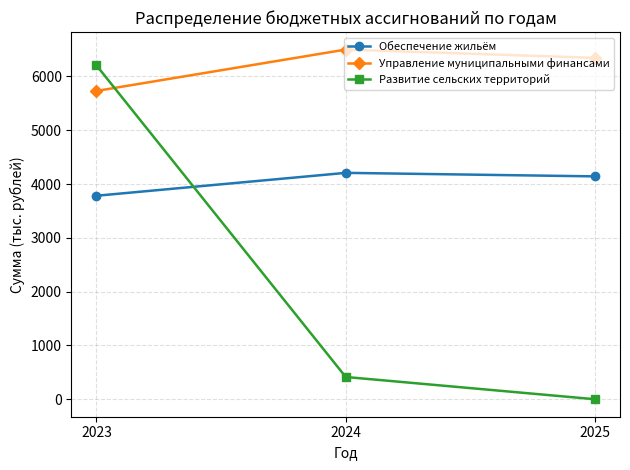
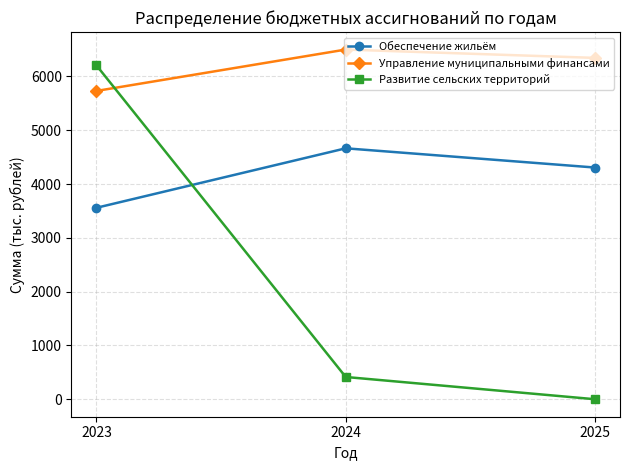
  {
    "Обеспечение жильём": {
-     "2023": 3800,
-     "2024": 4200,
-     "2025": 4100
+     "2023": 3600,
+     "2024": 4700,
+     "2025": 4300
    },
    "Управление муниципальными финансами": {
      "2023": 5700
    },
    "Развитие сельских территорий": {
      "2023": 6200,
      "2024": 400,
      "2025": 0
    }
  }
